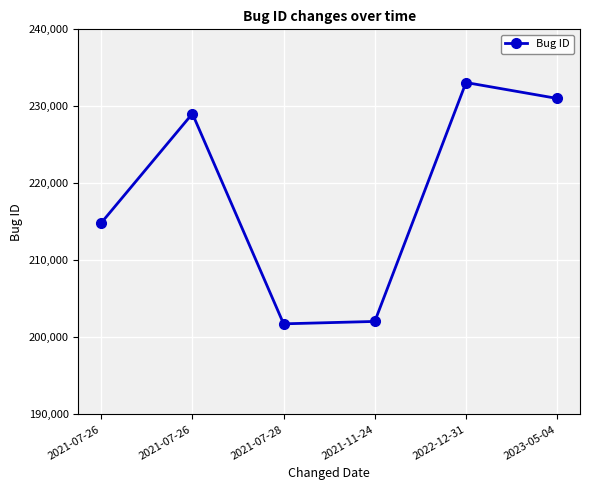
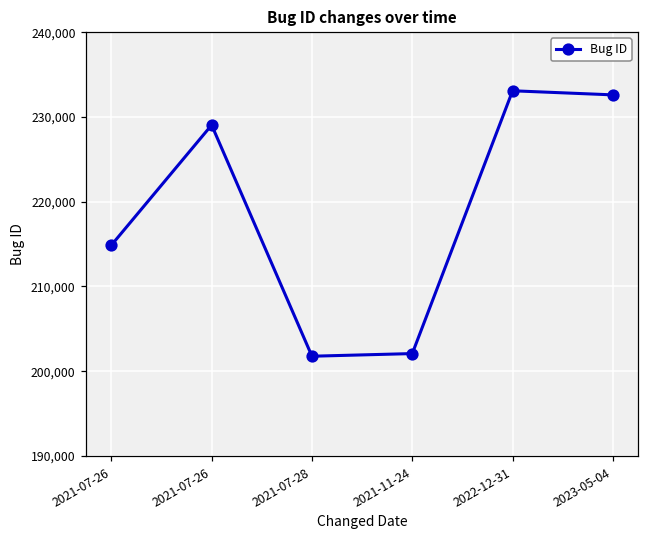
  {
    "2021-07-28": "202,000",
    "2021-11-24": "202,000",
    "2022-12-31": "233,000",
-   "2023-05-04": "231,000"
+   "2023-05-04": "233,000"
  }
